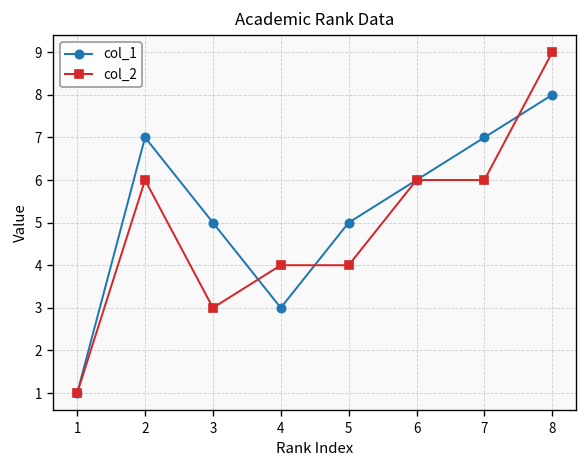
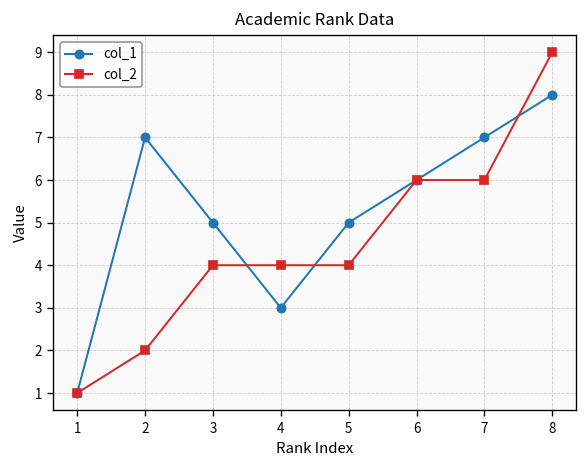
  {
    "col_1": {
      "2": 7,
      "3": 5,
      "4": 3,
      "5": 5,
      "7": 7,
      "8": 8
    },
    "col_2": {
-     "2": 6,
-     "3": 3,
+     "2": 2,
+     "3": 4,
      "4": 4,
      "5": 4,
      "7": 6,
      "8": 9
    }
  }
